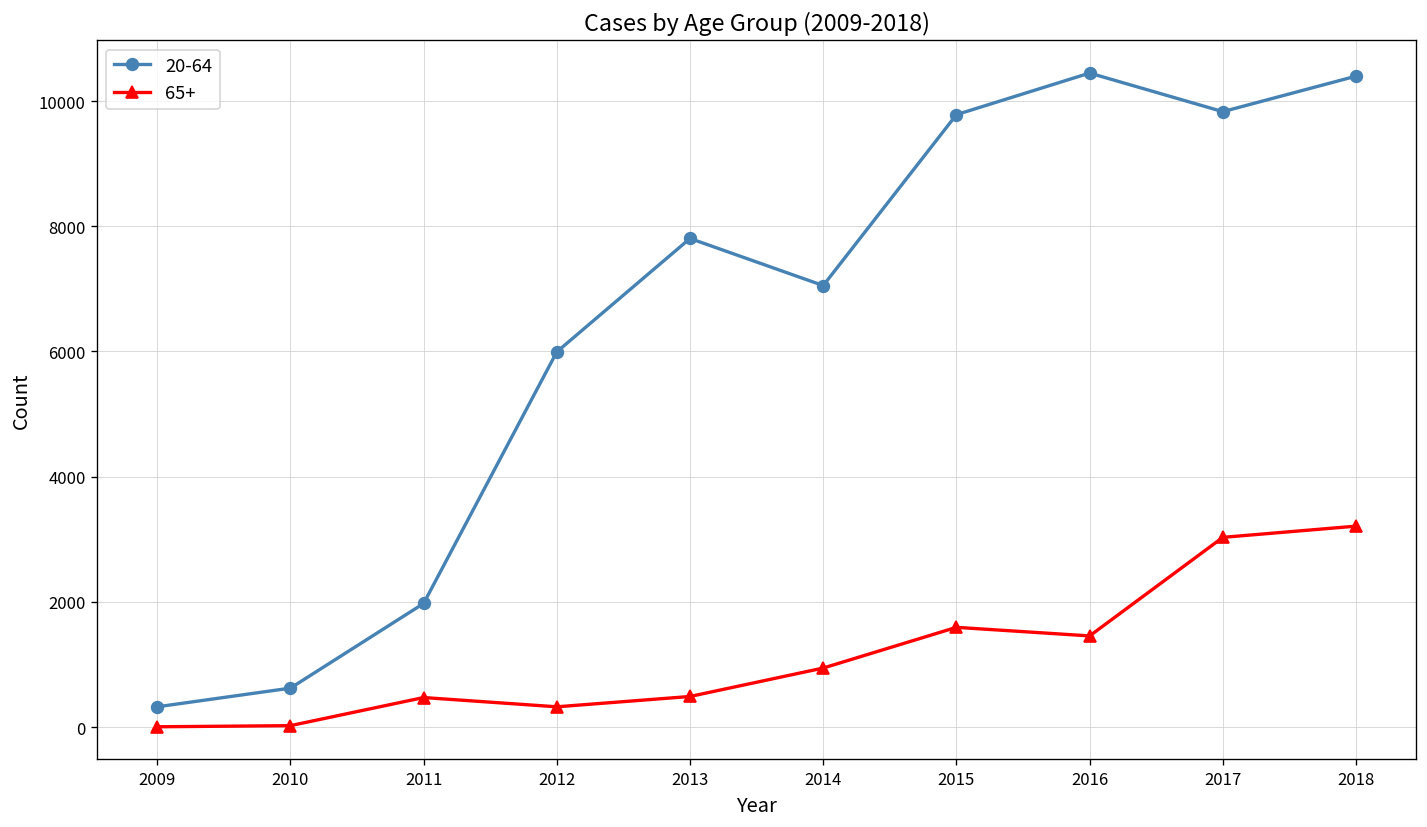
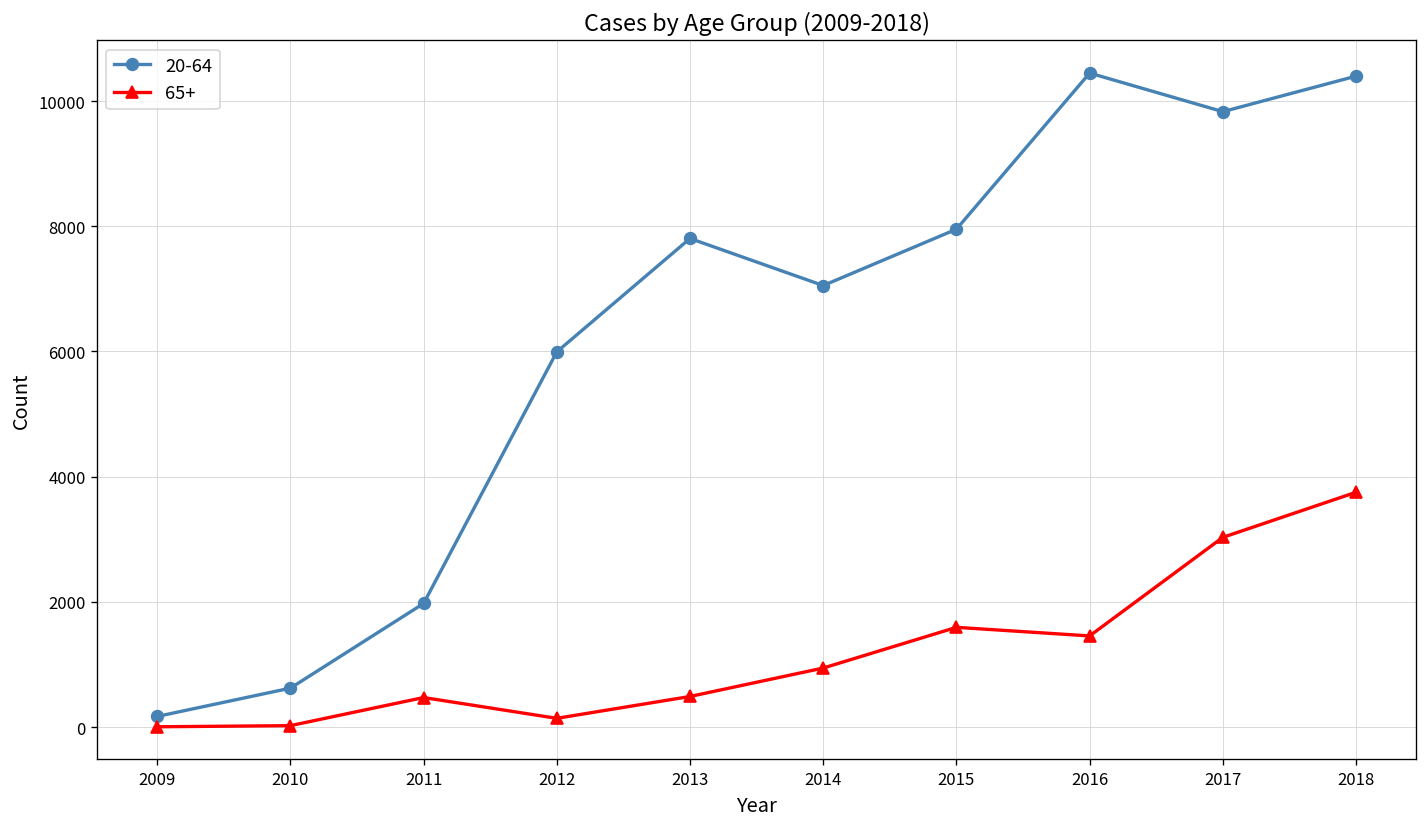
  {
    "20-64": {
-     "2009": 300,
+     "2009": 200,
      "2010": 600,
      "2011": 2000,
      "2012": 6000,
      "2013": 7800,
      "2014": 7100,
-     "2015": 9800,
+     "2015": 8000,
      "2016": 10400,
      "2017": 9800,
      "2018": 10400
    },
    "65+": {
      "2009": 0,
      "2010": 0,
      "2011": 500,
-     "2012": 300,
+     "2012": 100,
      "2013": 500,
      "2014": 900,
      "2015": 1600,
      "2016": 1500,
      "2017": 3000,
-     "2018": 3200
+     "2018": 3800
    }
  }
